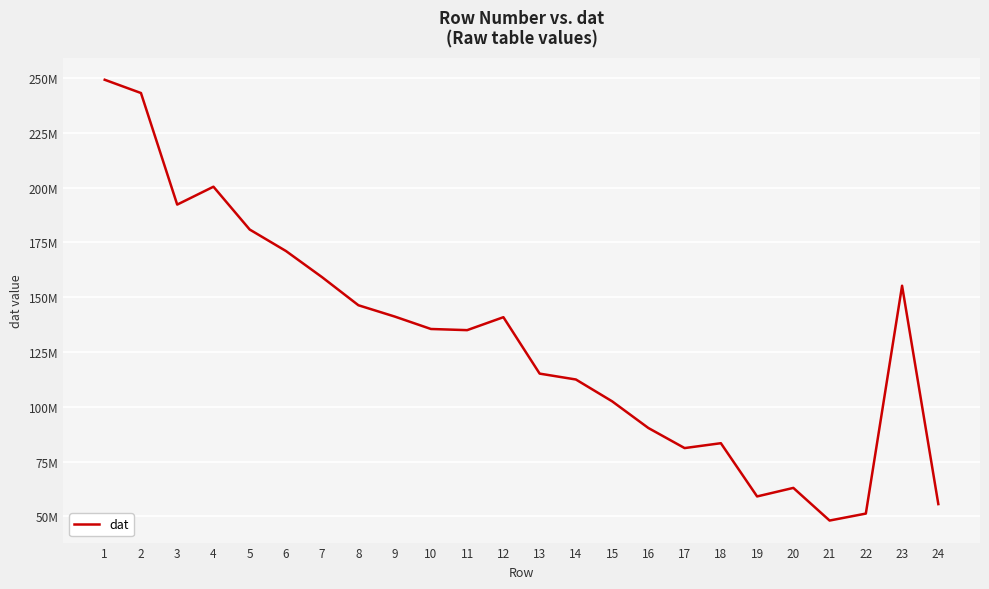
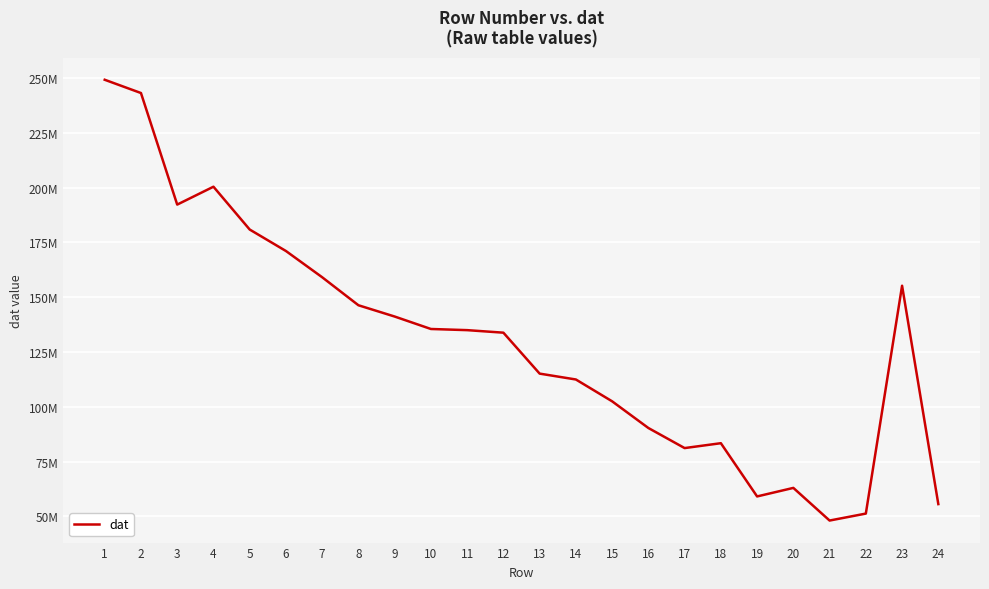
  {
    "1": 249000000,
    "2": 243000000,
    "3": 192000000,
    "4": 200000000,
    "5": 181000000,
    "6": 171000000,
    "7": 159000000,
    "8": 146000000,
    "9": 141000000,
    "10": 136000000,
    "11": 135000000,
-   "12": 141000000,
+   "12": 134000000,
    "13": 115000000,
    "14": 112000000,
    "15": 103000000,
    "16": 90000000,
    "17": 81000000,
    "18": 83000000,
    "19": 59000000,
    "20": 63000000,
    "21": 48000000,
    "22": 51000000,
    "23": 155000000,
    "24": 56000000
  }
